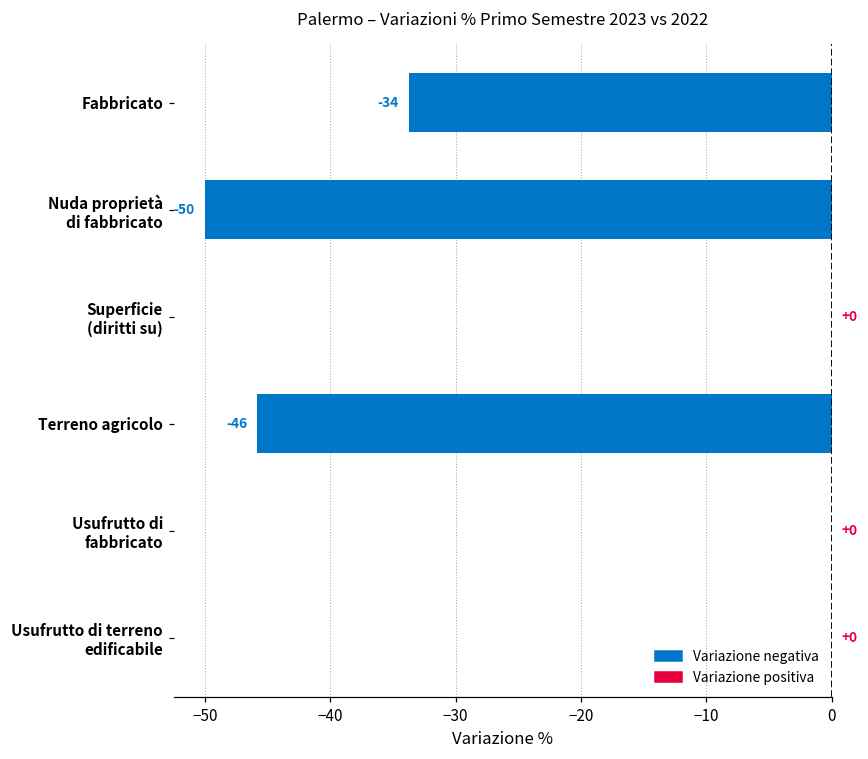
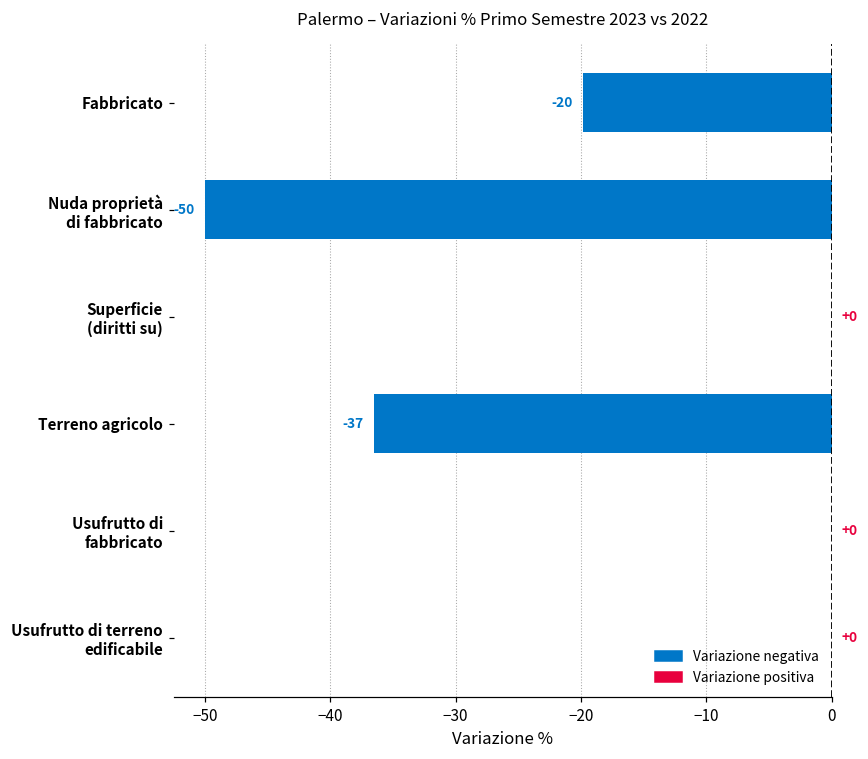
  {
-   "Fabbricato": "-34",
+   "Fabbricato": "-20",
    "Nuda proprietà di fabbricato": "-50",
    "Superficie (diritti su)": "+0",
-   "Terreno agricolo": "-46",
+   "Terreno agricolo": "-37",
    "Usufrutto di fabbricato": "+0",
    "Usufrutto di terreno edificabile": "+0"
  }
